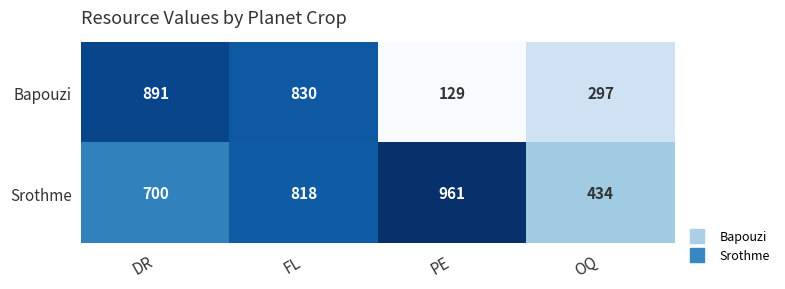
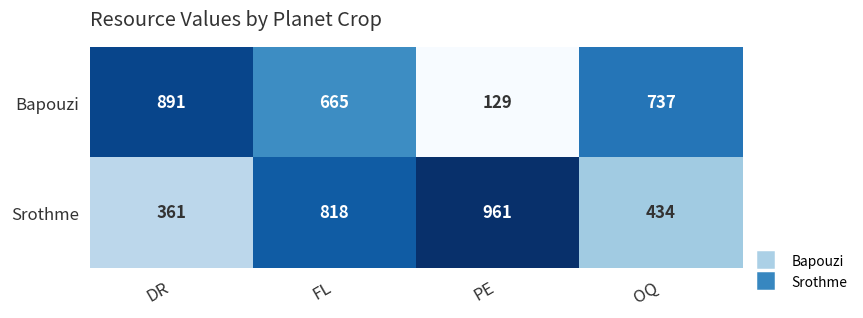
  {
    "Bapouzi": {
      "DR": 891,
-     "FL": 830,
+     "FL": 665,
      "PE": 129,
-     "OQ": 297
+     "OQ": 737
    },
    "Srothme": {
-     "DR": 700,
+     "DR": 361,
      "FL": 818,
      "PE": 961,
      "OQ": 434
    }
  }
